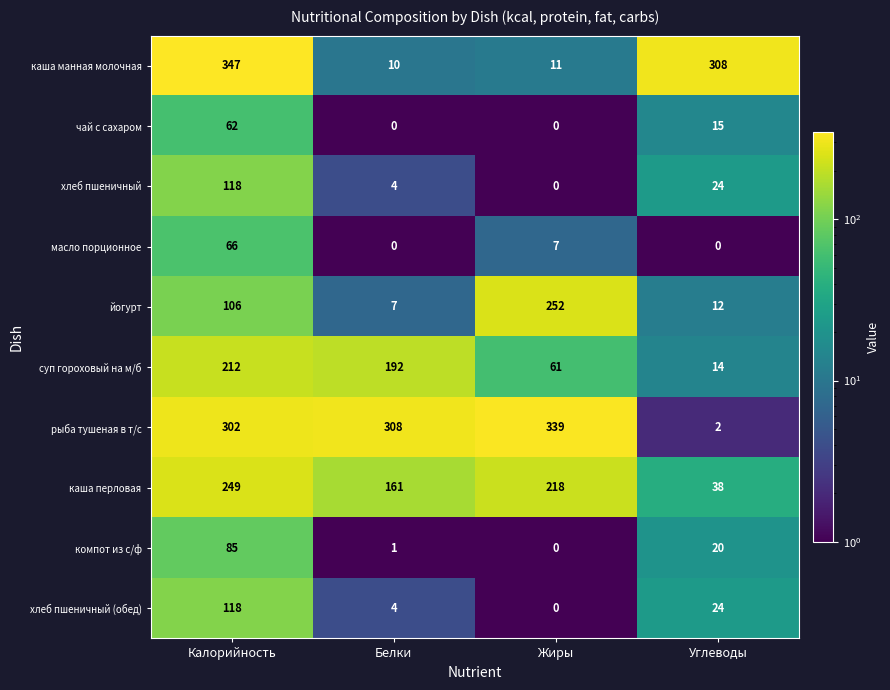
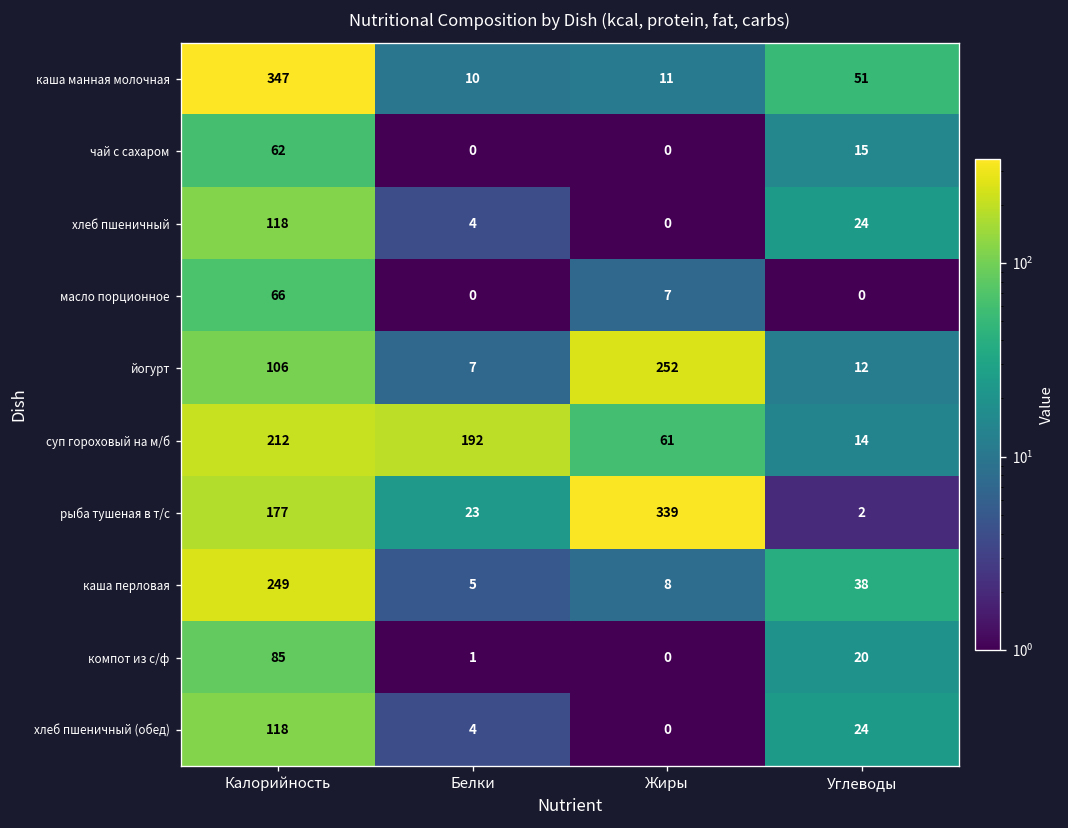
  {
    "каша манная молочная": {
      "Калорийность": 347,
      "Белки": 10,
      "Жиры": 11,
-     "Углеводы": 308
+     "Углеводы": 51
    },
    "чай с сахаром": {
      "Калорийность": 62,
      "Белки": 0,
      "Жиры": 0,
      "Углеводы": 15
    },
    "хлеб пшеничный": {
      "Калорийность": 118,
      "Белки": 4,
      "Жиры": 0,
      "Углеводы": 24
    },
    "масло порционное": {
      "Калорийность": 66,
      "Белки": 0,
      "Жиры": 7,
      "Углеводы": 0
    },
    "йогурт": {
      "Калорийность": 106,
      "Белки": 7,
      "Жиры": 252,
      "Углеводы": 12
    },
    "суп гороховый на м/б": {
      "Калорийность": 212,
      "Белки": 192,
      "Жиры": 61,
      "Углеводы": 14
    },
    "рыба тушеная в т/с": {
-     "Калорийность": 302,
-     "Белки": 308,
+     "Калорийность": 177,
+     "Белки": 23,
      "Жиры": 339,
      "Углеводы": 2
    },
    "каша перловая": {
      "Калорийность": 249,
-     "Белки": 161,
-     "Жиры": 218,
+     "Белки": 5,
+     "Жиры": 8,
      "Углеводы": 38
    },
    "компот из с/ф": {
      "Калорийность": 85,
      "Белки": 1,
      "Жиры": 0,
      "Углеводы": 20
    },
    "хлеб пшеничный (обед)": {
      "Калорийность": 118,
      "Белки": 4,
      "Жиры": 0,
      "Углеводы": 24
    }
  }
